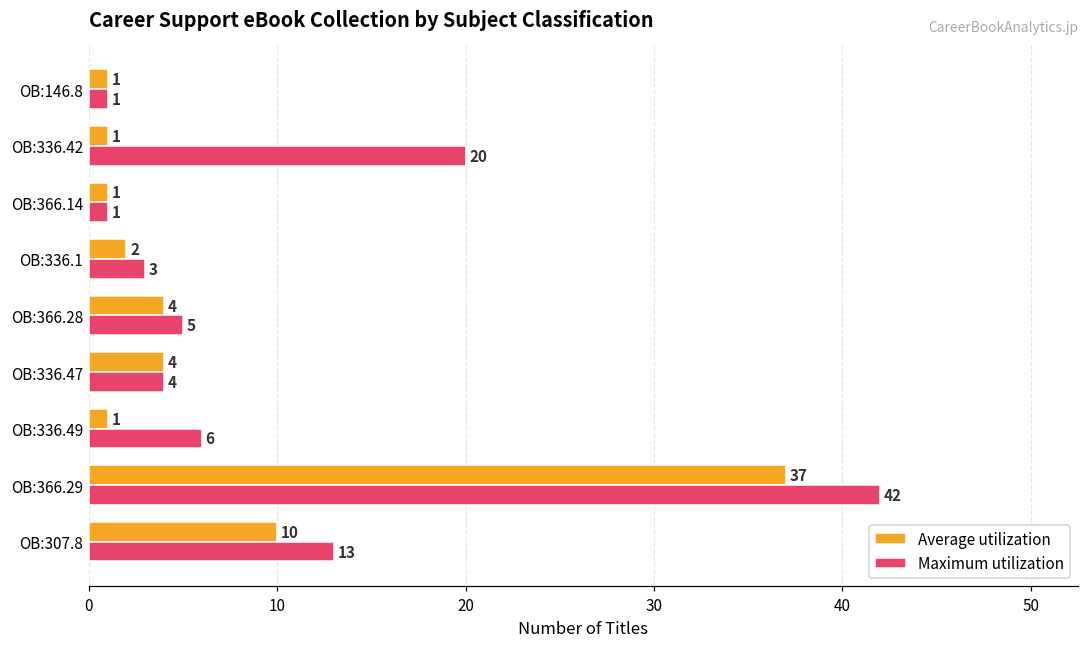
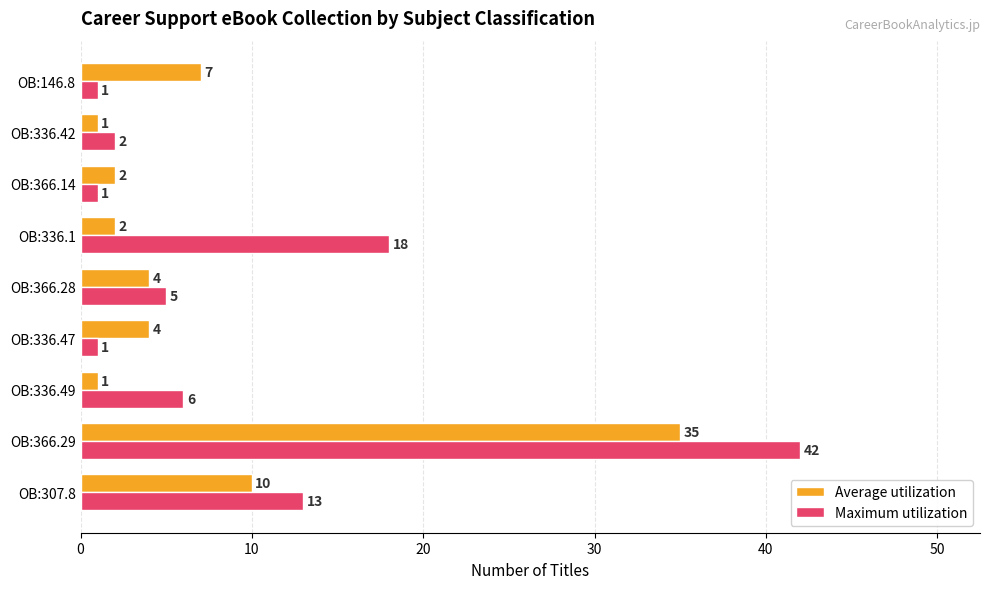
  {
    "Average utilization": {
-     "OB:146.8": 1,
+     "OB:146.8": 7,
      "OB:336.42": 1,
-     "OB:366.14": 1,
+     "OB:366.14": 2,
      "OB:336.1": 2,
      "OB:366.28": 4,
      "OB:336.47": 4,
      "OB:336.49": 1,
-     "OB:366.29": 37,
+     "OB:366.29": 35,
      "OB:307.8": 10
    },
    "Maximum utilization": {
      "OB:146.8": 1,
-     "OB:336.42": 20,
+     "OB:336.42": 2,
      "OB:366.14": 1,
-     "OB:336.1": 3,
+     "OB:336.1": 18,
      "OB:366.28": 5,
-     "OB:336.47": 4,
+     "OB:336.47": 1,
      "OB:336.49": 6,
      "OB:366.29": 42,
      "OB:307.8": 13
    }
  }
